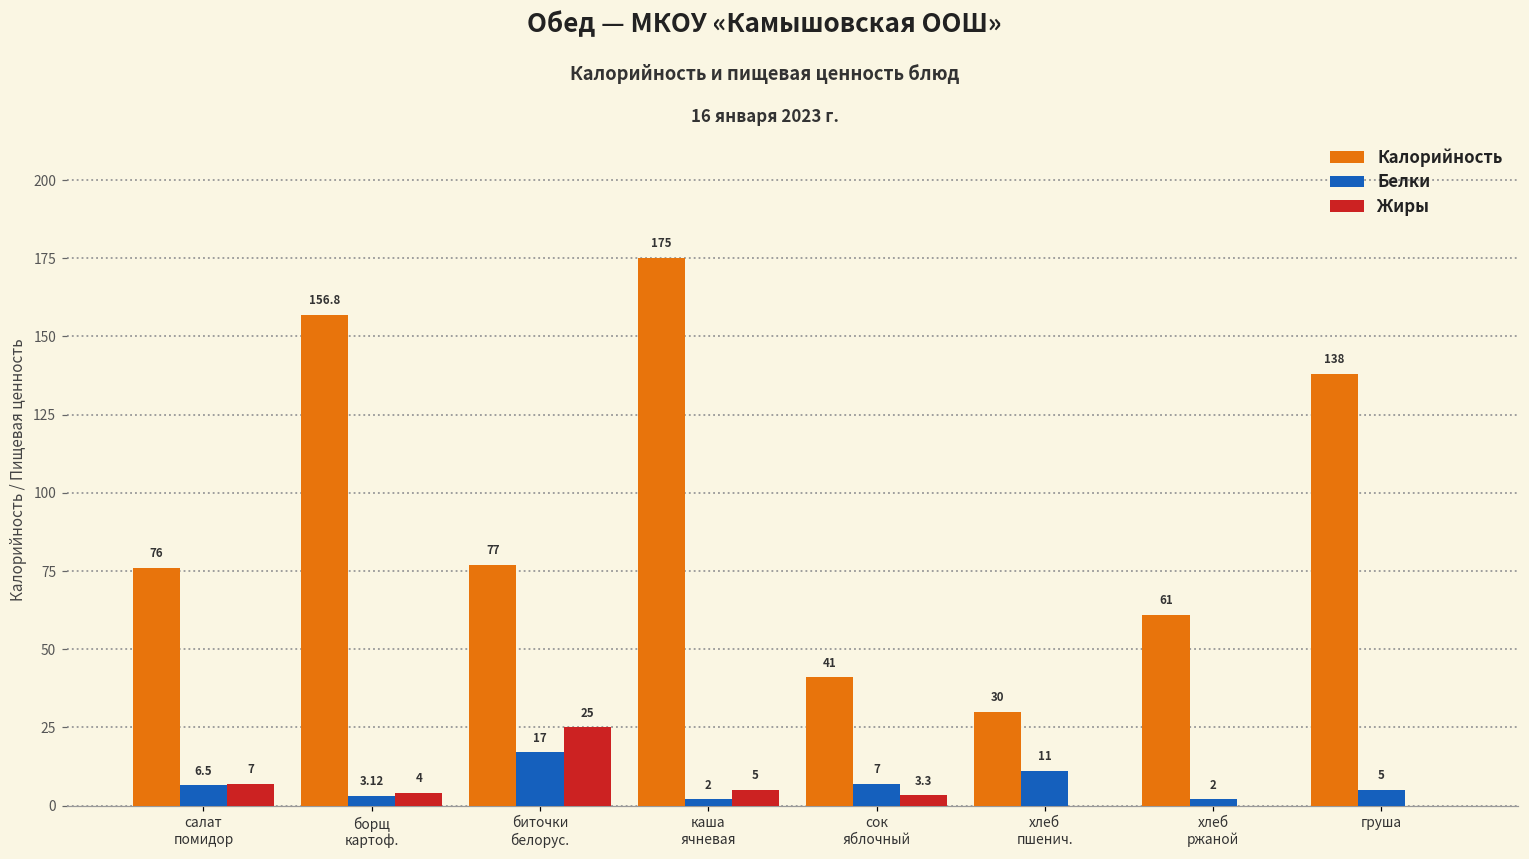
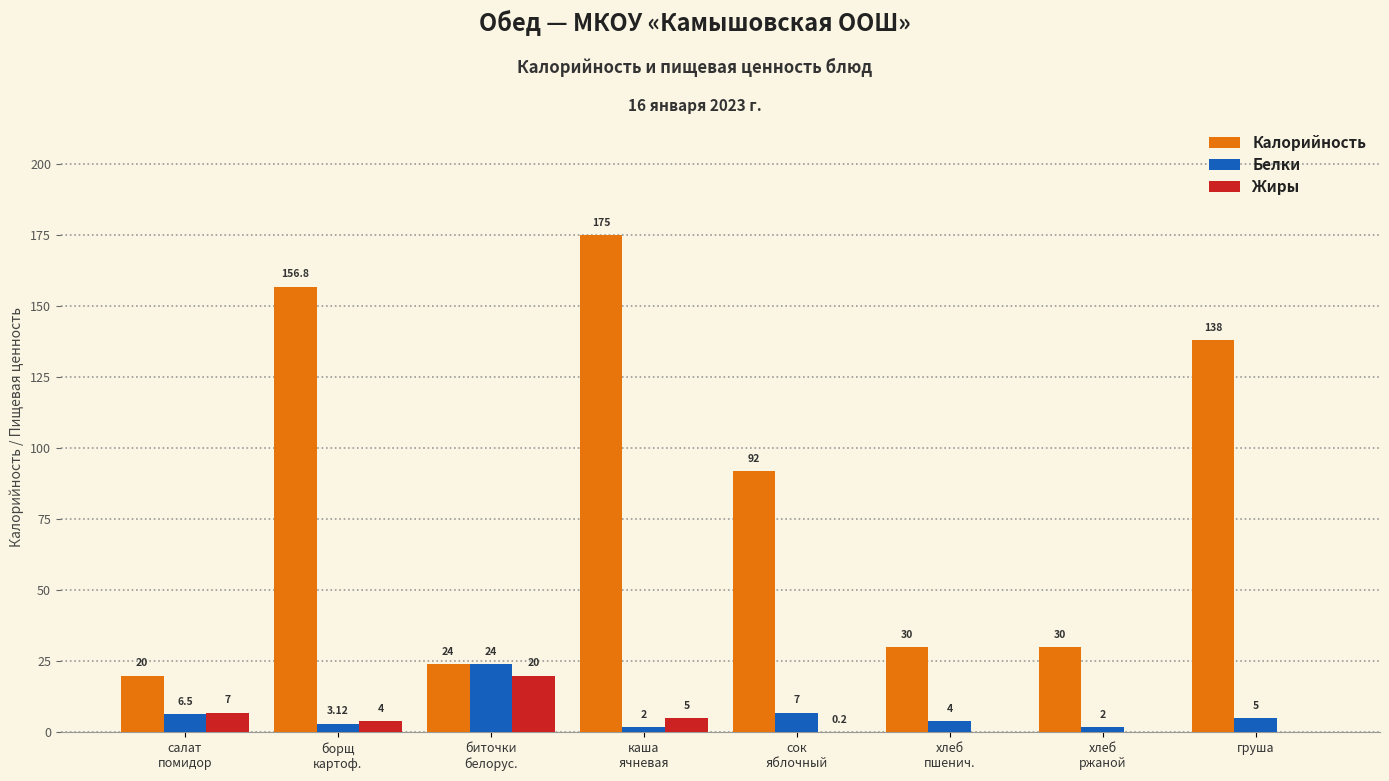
  {
    "Калорийность": {
-     "салат помидор": 76,
+     "салат помидор": 20,
      "борщ картоф.": 156.8,
-     "биточки белорус.": 77,
+     "биточки белорус.": 24,
      "каша ячневая": 175,
-     "сок яблочный": 41,
+     "сок яблочный": 92,
      "хлеб пшенич.": 30,
-     "хлеб ржаной": 61,
+     "хлеб ржаной": 30,
      "груша": 138
    },
    "Белки": {
      "салат помидор": 6.5,
      "борщ картоф.": 3.12,
-     "биточки белорус.": 17,
+     "биточки белорус.": 24,
      "каша ячневая": 2,
      "сок яблочный": 7,
-     "хлеб пшенич.": 11,
+     "хлеб пшенич.": 4,
      "хлеб ржаной": 2,
      "груша": 5
    },
    "Жиры": {
      "салат помидор": 7,
      "борщ картоф.": 4,
-     "биточки белорус.": 25,
+     "биточки белорус.": 20,
      "каша ячневая": 5,
-     "сок яблочный": 3.3
+     "сок яблочный": 0.2
    }
  }
